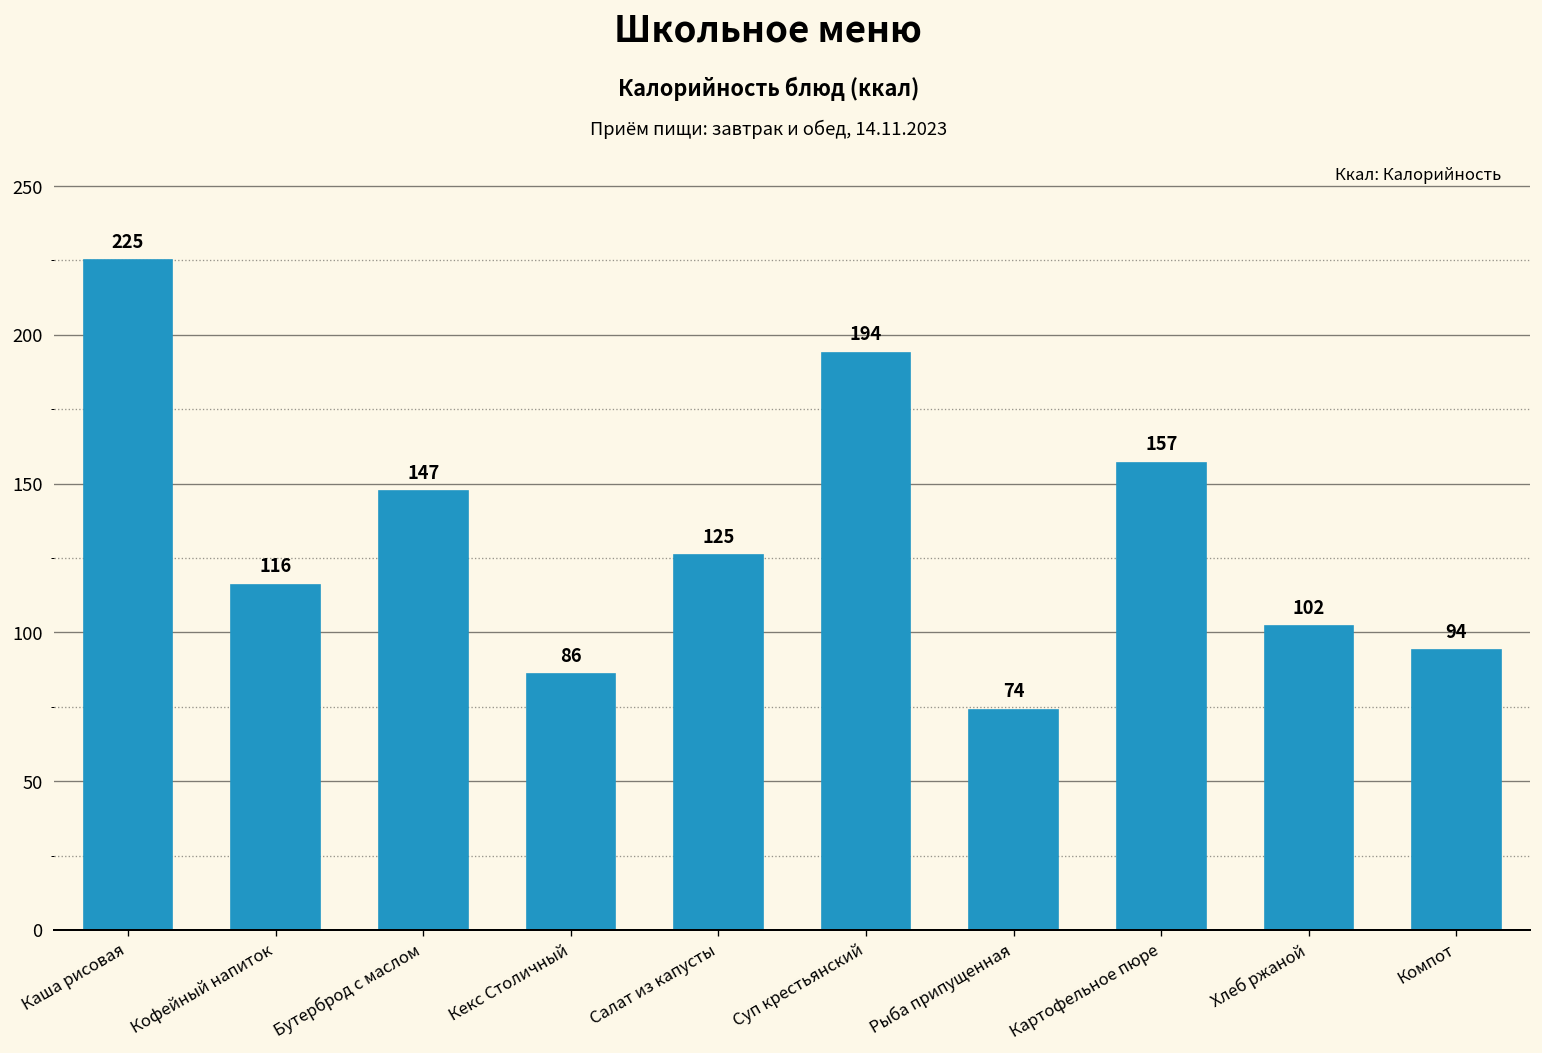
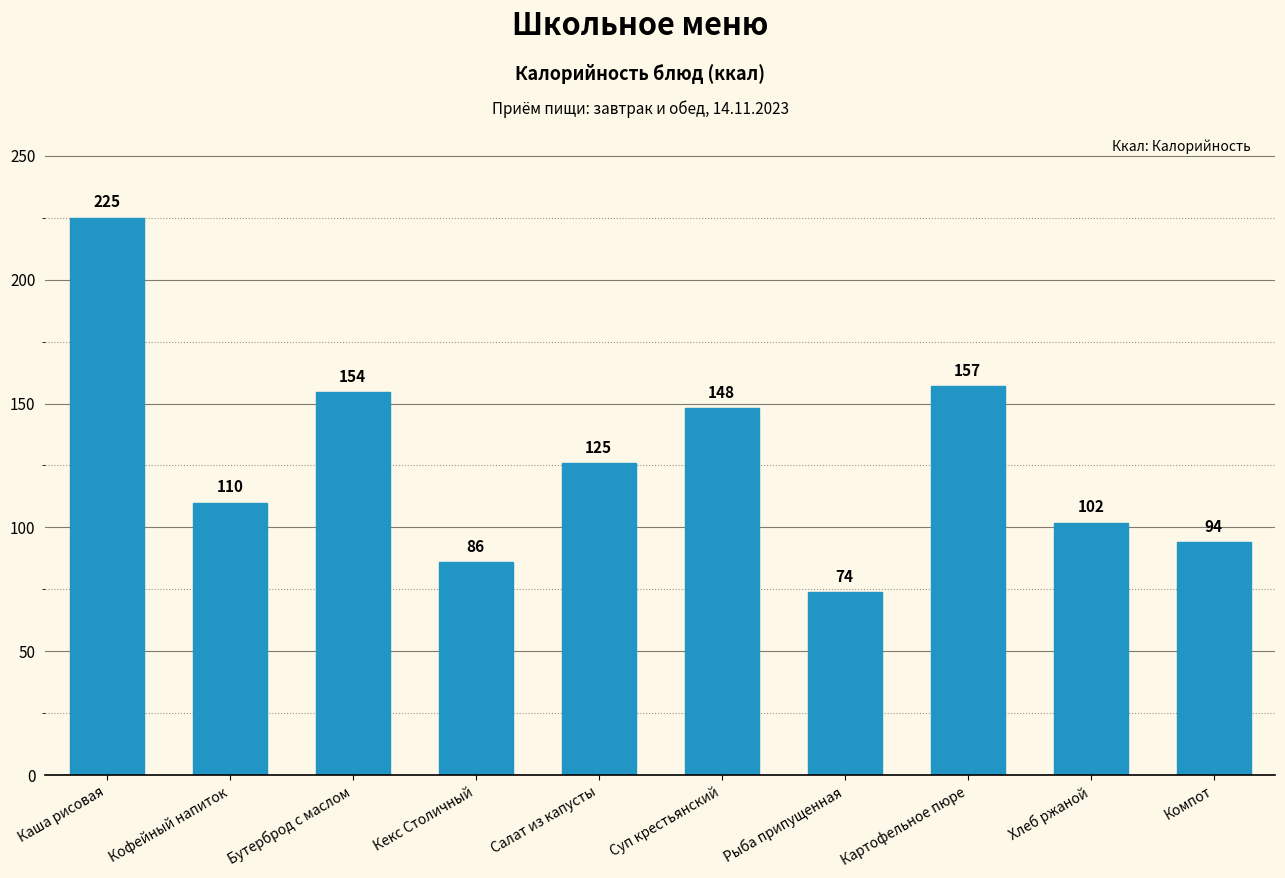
  {
    "Каша рисовая": 225,
-   "Кофейный напиток": 116,
-   "Бутерброд с маслом": 147,
+   "Кофейный напиток": 110,
+   "Бутерброд с маслом": 154,
    "Кекс Столичный": 86,
-   "Суп крестьянский": 194,
+   "Суп крестьянский": 148,
    "Рыба припущенная": 74,
    "Картофельное пюре": 157,
    "Хлеб ржаной": 102,
    "Компот": 94
  }
